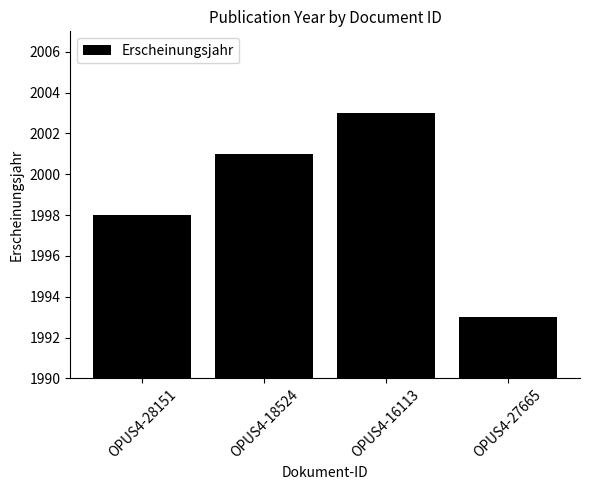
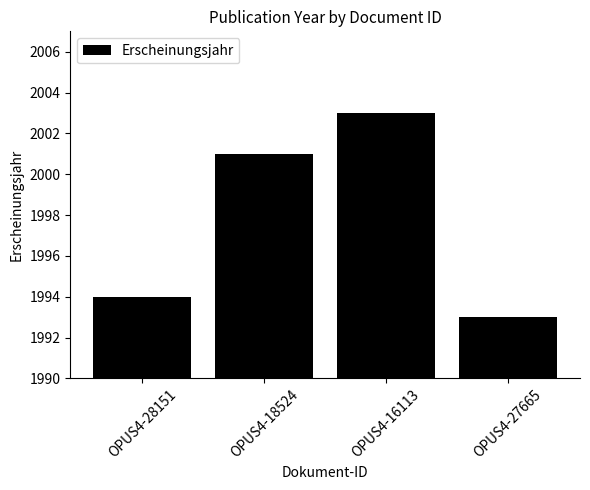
  {
-   "OPUS4-28151": 1998,
+   "OPUS4-28151": 1994,
    "OPUS4-18524": 2001,
    "OPUS4-16113": 2003,
    "OPUS4-27665": 1993
  }
